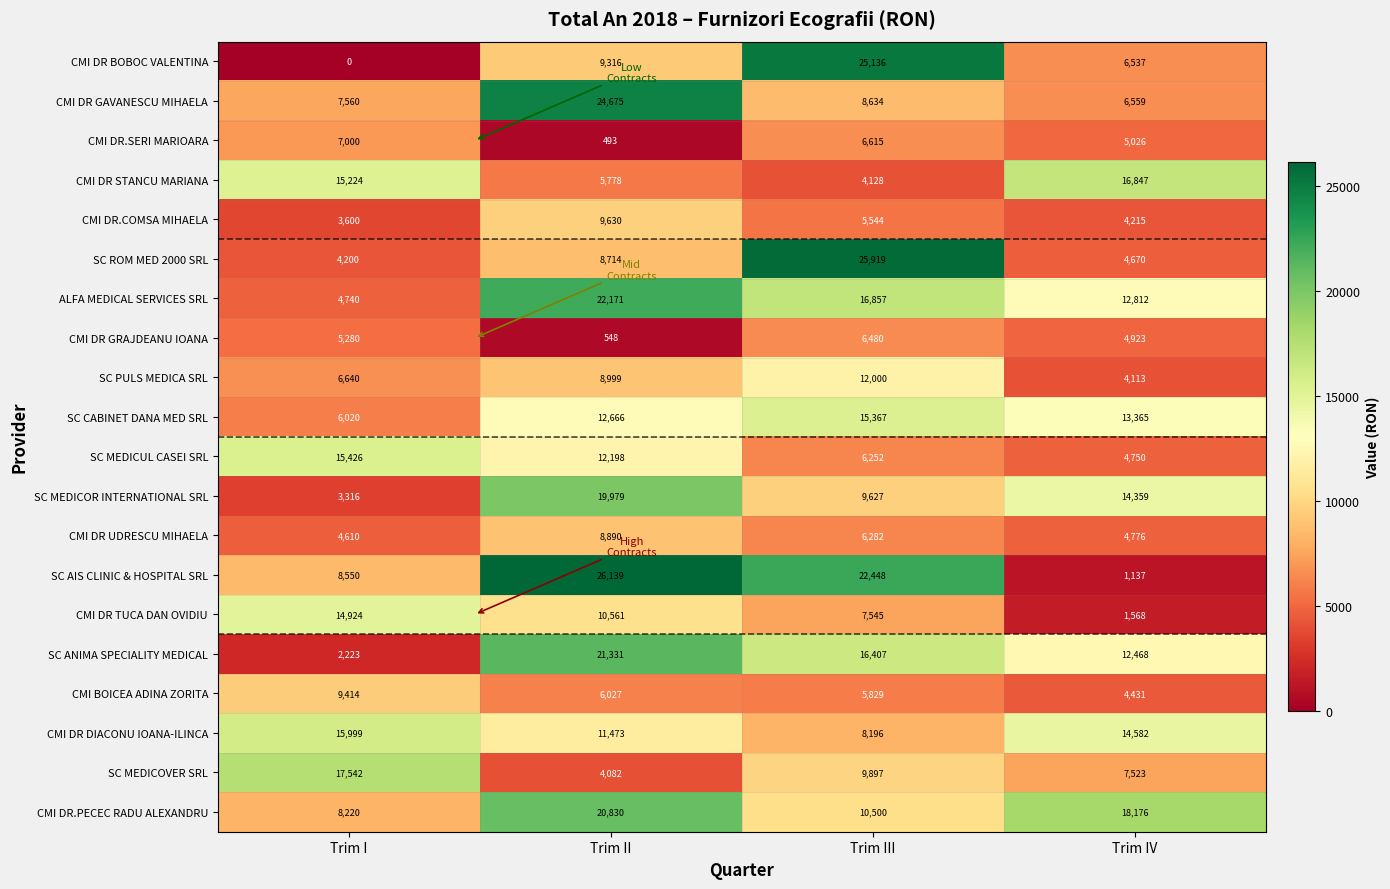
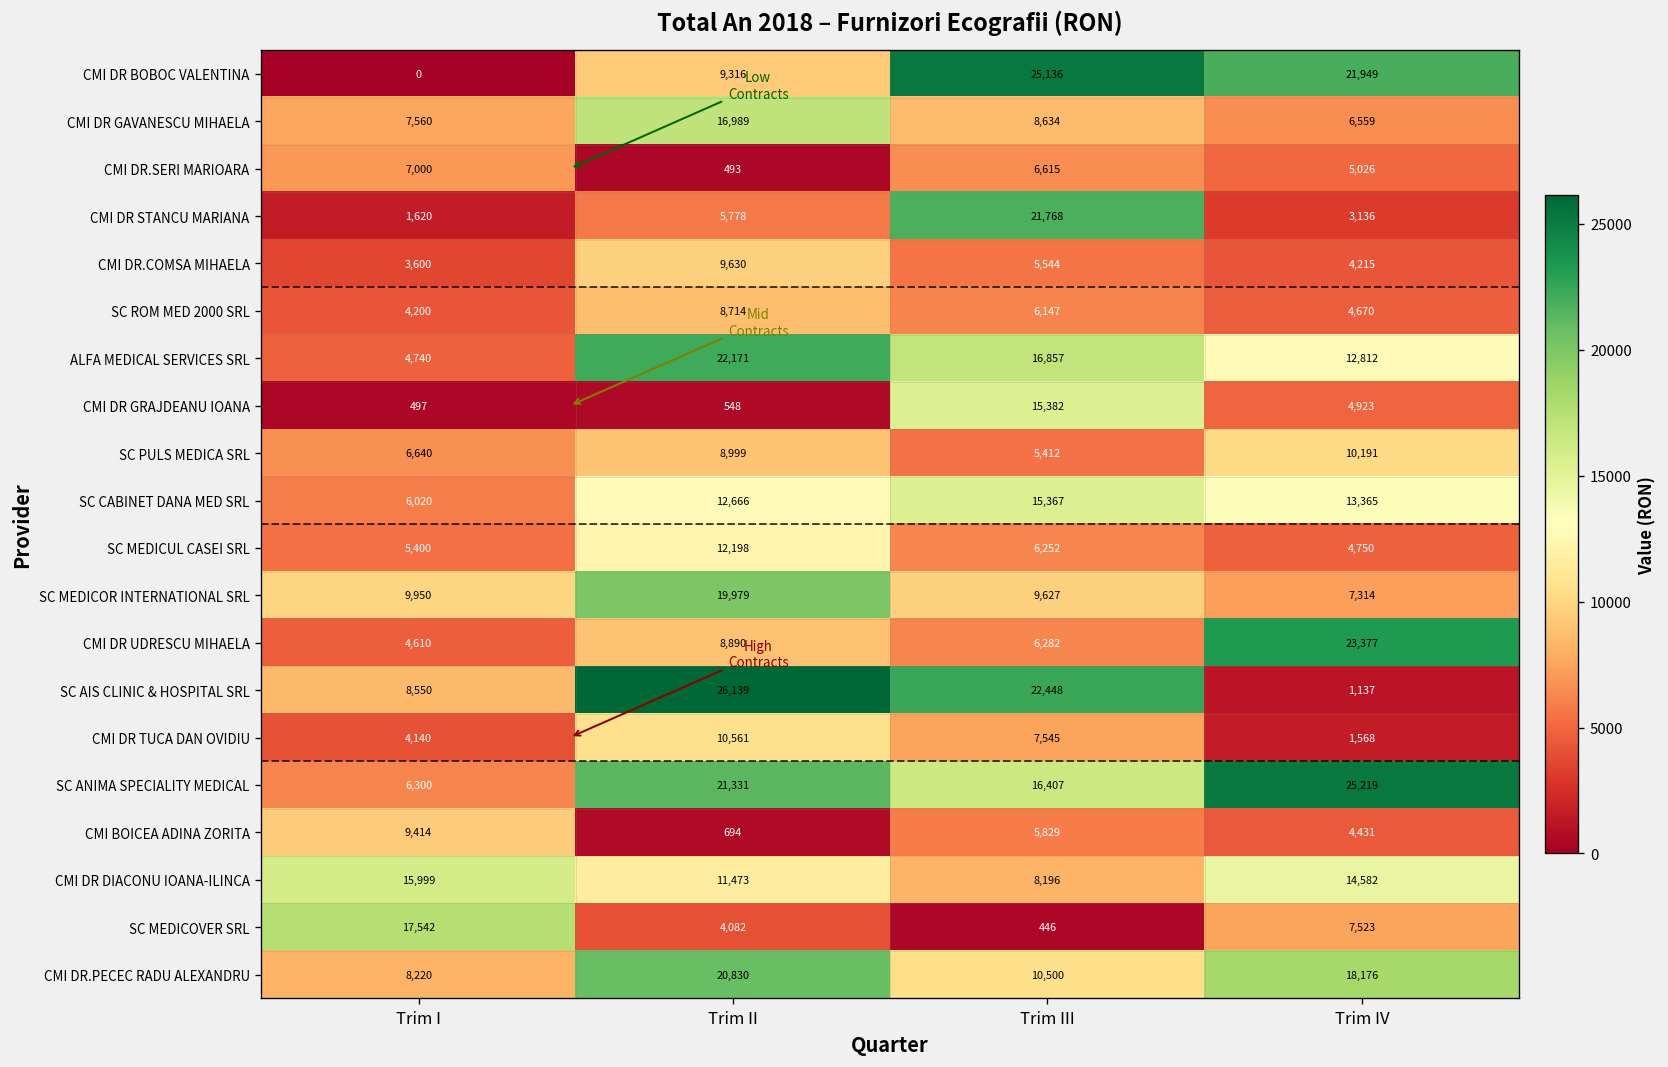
  {
    "CMI DR BOBOC VALENTINA": {
      "Trim I": "0",
      "Trim III": "25,136",
-     "Trim IV": "6,537"
+     "Trim IV": "21,949"
    },
    "CMI DR GAVANESCU MIHAELA": {
      "Trim I": "7,560",
-     "Trim II": "24,675",
+     "Trim II": "16,989",
      "Trim III": "8,634",
      "Trim IV": "6,559"
    },
    "CMI DR.SERI MARIOARA": {
      "Trim I": "7,000",
      "Trim III": "6,615",
      "Trim IV": "5,026"
    },
    "CMI DR STANCU MARIANA": {
-     "Trim I": "15,224",
+     "Trim I": "1,620",
      "Trim II": "5,778",
-     "Trim III": "4,128",
-     "Trim IV": "16,847"
+     "Trim III": "21,768",
+     "Trim IV": "3,136"
    },
    "CMI DR.COMSA MIHAELA": {
      "Trim I": "3,600",
      "Trim II": "9,630",
      "Trim III": "5,544",
      "Trim IV": "4,215"
    },
    "SC ROM MED 2000 SRL": {
      "Trim I": "4,200",
-     "Trim III": "25,919",
+     "Trim III": "6,147",
      "Trim IV": "4,670"
    },
    "ALFA MEDICAL SERVICES SRL": {
      "Trim I": "4,740",
      "Trim III": "16,857",
      "Trim IV": "12,812"
    },
    "CMI DR GRAJDEANU IOANA": {
-     "Trim I": "5,280",
-     "Trim III": "6,480",
+     "Trim I": "497",
+     "Trim III": "15,382",
      "Trim IV": "4,923"
    },
    "SC PULS MEDICA SRL": {
      "Trim I": "6,640",
      "Trim II": "8,999",
-     "Trim III": "12,000",
-     "Trim IV": "4,113"
+     "Trim III": "5,412",
+     "Trim IV": "10,191"
    },
    "SC CABINET DANA MED SRL": {
      "Trim I": "6,020",
      "Trim II": "12,666",
      "Trim III": "15,367",
      "Trim IV": "13,365"
    },
    "SC MEDICUL CASEI SRL": {
-     "Trim I": "15,426",
+     "Trim I": "5,400",
      "Trim II": "12,198",
      "Trim III": "6,252",
      "Trim IV": "4,750"
    },
    "SC MEDICOR INTERNATIONAL SRL": {
-     "Trim I": "3,316",
+     "Trim I": "9,950",
      "Trim II": "19,979",
      "Trim III": "9,627",
-     "Trim IV": "14,359"
+     "Trim IV": "7,314"
    },
    "CMI DR UDRESCU MIHAELA": {
      "Trim I": "4,610",
      "Trim III": "6,282",
-     "Trim IV": "4,776"
+     "Trim IV": "23,377"
    },
    "SC AIS CLINIC & HOSPITAL SRL": {
      "Trim I": "8,550",
      "Trim III": "22,448",
      "Trim IV": "1,137"
    },
    "CMI DR TUCA DAN OVIDIU": {
-     "Trim I": "14,924",
+     "Trim I": "4,140",
      "Trim III": "7,545",
      "Trim IV": "1,568"
    },
    "SC ANIMA SPECIALITY MEDICAL": {
-     "Trim I": "2,223",
+     "Trim I": "6,300",
      "Trim II": "21,331",
      "Trim III": "16,407",
-     "Trim IV": "12,468"
+     "Trim IV": "25,219"
    },
    "CMI BOICEA ADINA ZORITA": {
      "Trim I": "9,414",
-     "Trim II": "6,027",
+     "Trim II": "694",
      "Trim III": "5,829",
      "Trim IV": "4,431"
    },
    "CMI DR DIACONU IOANA-ILINCA": {
      "Trim I": "15,999",
      "Trim II": "11,473",
      "Trim III": "8,196",
      "Trim IV": "14,582"
    },
    "SC MEDICOVER SRL": {
      "Trim I": "17,542",
      "Trim II": "4,082",
-     "Trim III": "9,897",
+     "Trim III": "446",
      "Trim IV": "7,523"
    },
    "CMI DR.PECEC RADU ALEXANDRU": {
      "Trim I": "8,220",
      "Trim II": "20,830",
      "Trim III": "10,500",
      "Trim IV": "18,176"
    }
  }
